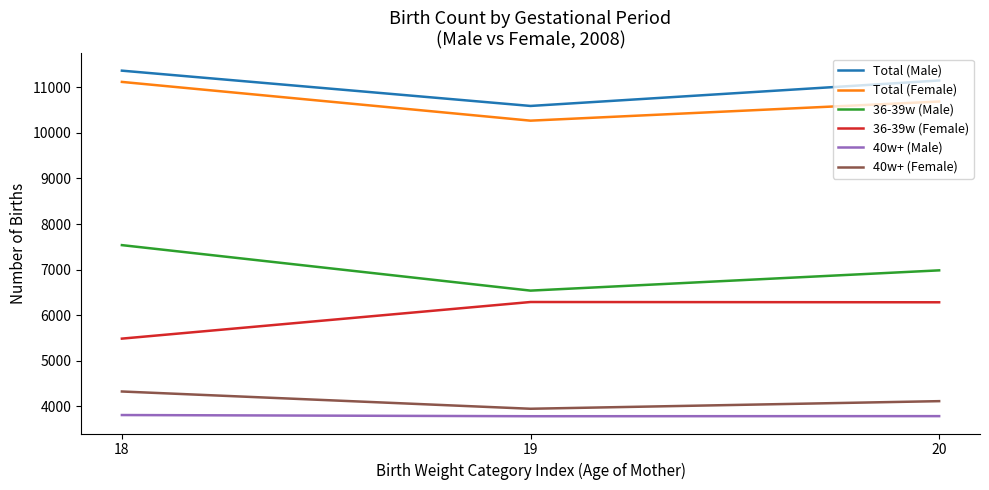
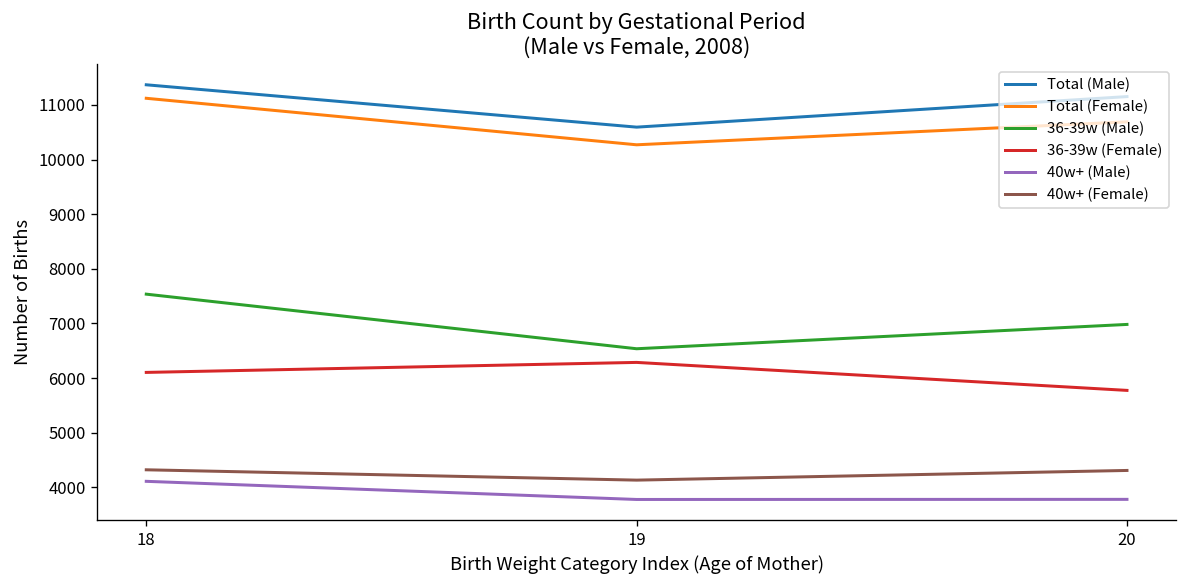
  {
    "Total (Male)": {
      "18": 11400,
      "19": 10600
    },
    "Total (Female)": {
      "18": 11100,
      "19": 10300
    },
    "36-39w (Male)": {
      "18": 7500,
      "19": 6500,
      "20": 7000
    },
    "36-39w (Female)": {
-     "18": 5500,
+     "18": 6100,
      "19": 6300,
-     "20": 6300
+     "20": 5800
    },
    "40w+ (Male)": {
-     "18": 3800,
+     "18": 4100,
      "19": 3800,
      "20": 3800
    },
    "40w+ (Female)": {
      "18": 4300,
-     "19": 3900,
-     "20": 4100
+     "19": 4100,
+     "20": 4300
    }
  }
